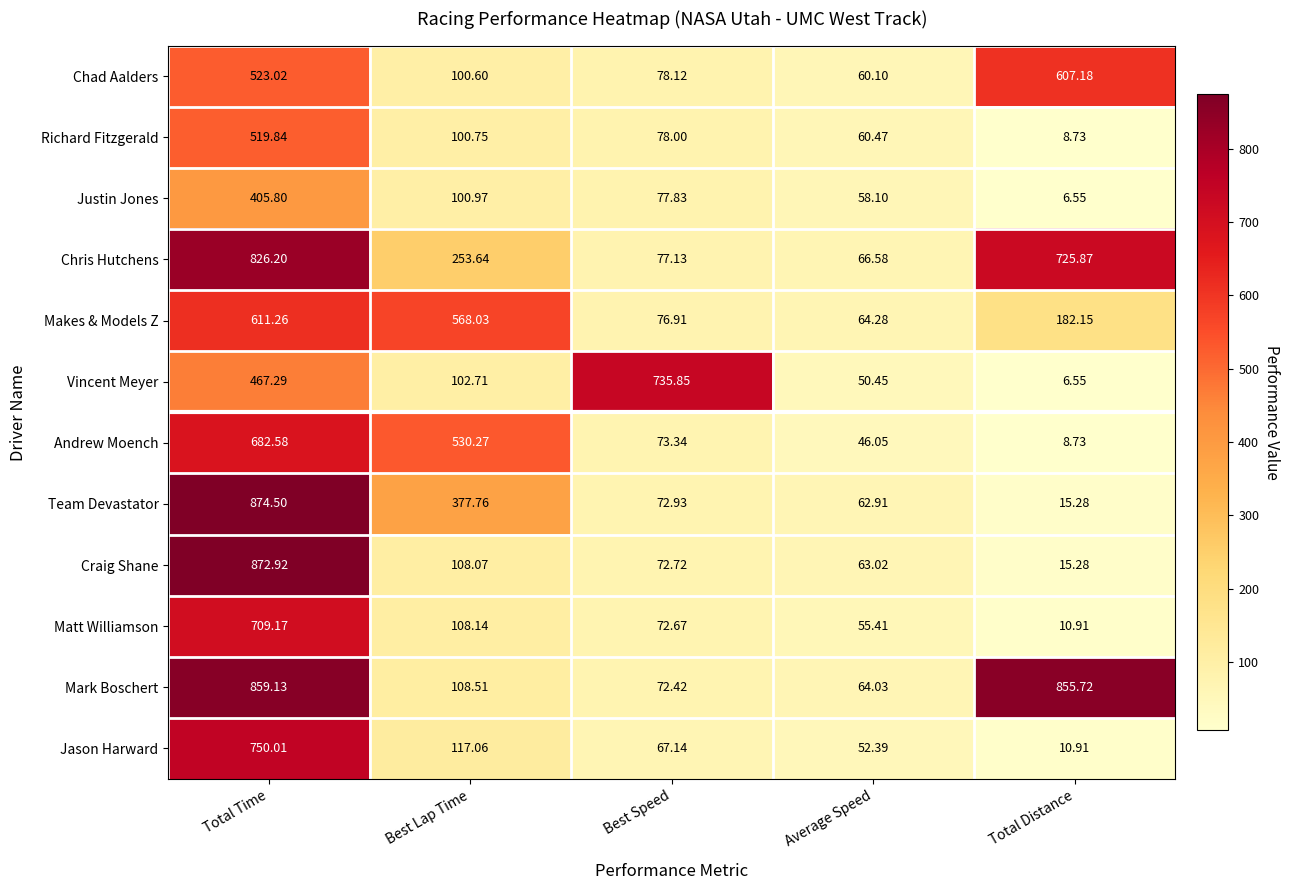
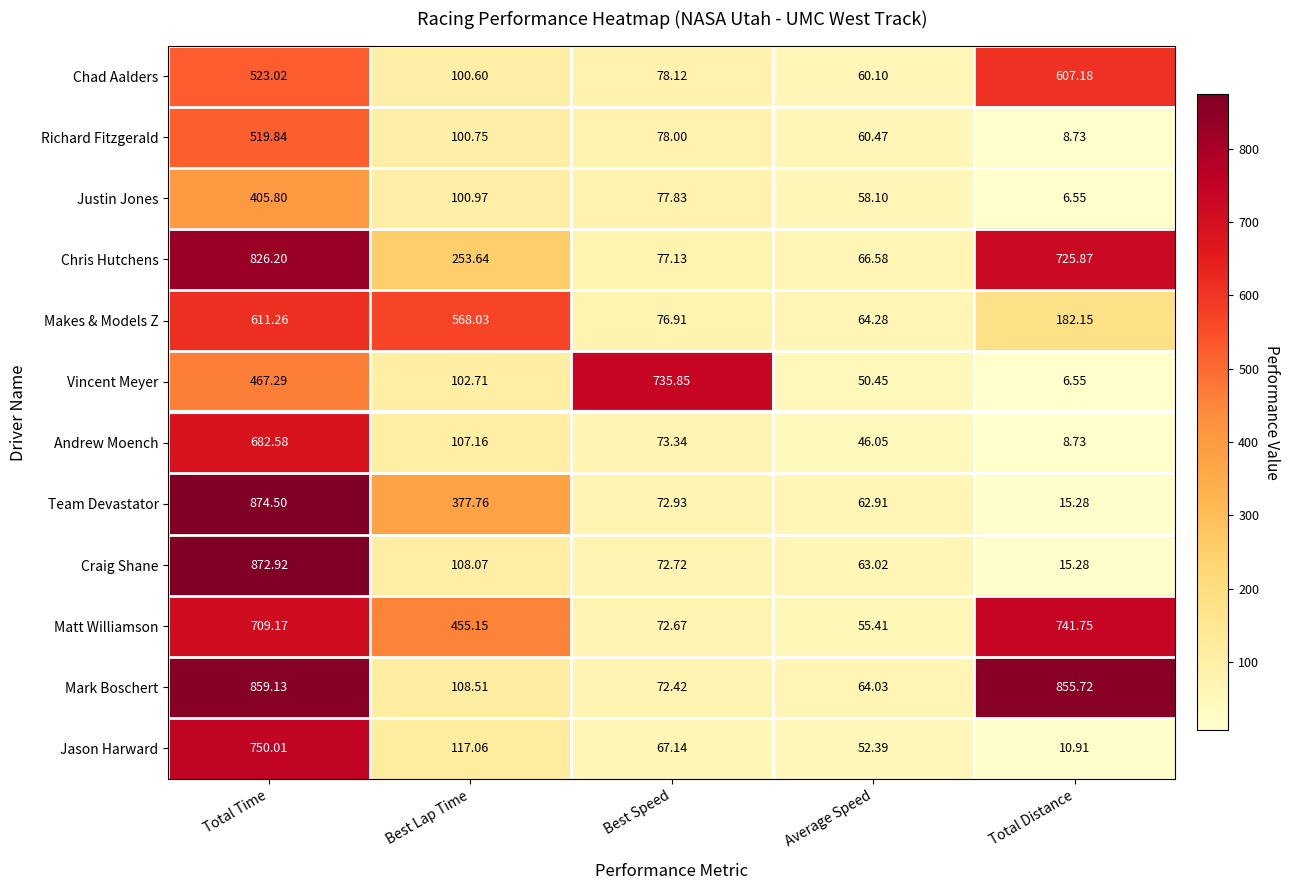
  {
    "Chad Aalders": {
      "Total Time": 523.02,
      "Best Lap Time": 100.60,
      "Best Speed": 78.12,
      "Average Speed": 60.10,
      "Total Distance": 607.18
    },
    "Richard Fitzgerald": {
      "Total Time": 519.84,
      "Best Lap Time": 100.75,
      "Best Speed": 78.00,
      "Average Speed": 60.47,
      "Total Distance": 8.73
    },
    "Justin Jones": {
      "Total Time": 405.80,
      "Best Lap Time": 100.97,
      "Best Speed": 77.83,
      "Average Speed": 58.10,
      "Total Distance": 6.55
    },
    "Chris Hutchens": {
      "Total Time": 826.20,
      "Best Lap Time": 253.64,
      "Best Speed": 77.13,
      "Average Speed": 66.58,
      "Total Distance": 725.87
    },
    "Makes & Models Z": {
      "Total Time": 611.26,
      "Best Lap Time": 568.03,
      "Best Speed": 76.91,
      "Average Speed": 64.28,
      "Total Distance": 182.15
    },
    "Vincent Meyer": {
      "Total Time": 467.29,
      "Best Lap Time": 102.71,
      "Best Speed": 735.85,
      "Average Speed": 50.45,
      "Total Distance": 6.55
    },
    "Andrew Moench": {
      "Total Time": 682.58,
-     "Best Lap Time": 530.27,
+     "Best Lap Time": 107.16,
      "Best Speed": 73.34,
      "Average Speed": 46.05,
      "Total Distance": 8.73
    },
    "Team Devastator": {
      "Total Time": 874.50,
      "Best Lap Time": 377.76,
      "Best Speed": 72.93,
      "Average Speed": 62.91,
      "Total Distance": 15.28
    },
    "Craig Shane": {
      "Total Time": 872.92,
      "Best Lap Time": 108.07,
      "Best Speed": 72.72,
      "Average Speed": 63.02,
      "Total Distance": 15.28
    },
    "Matt Williamson": {
      "Total Time": 709.17,
-     "Best Lap Time": 108.14,
+     "Best Lap Time": 455.15,
      "Best Speed": 72.67,
      "Average Speed": 55.41,
-     "Total Distance": 10.91
+     "Total Distance": 741.75
    },
    "Mark Boschert": {
      "Total Time": 859.13,
      "Best Lap Time": 108.51,
      "Best Speed": 72.42,
      "Average Speed": 64.03,
      "Total Distance": 855.72
    },
    "Jason Harward": {
      "Total Time": 750.01,
      "Best Lap Time": 117.06,
      "Best Speed": 67.14,
      "Average Speed": 52.39,
      "Total Distance": 10.91
    }
  }
